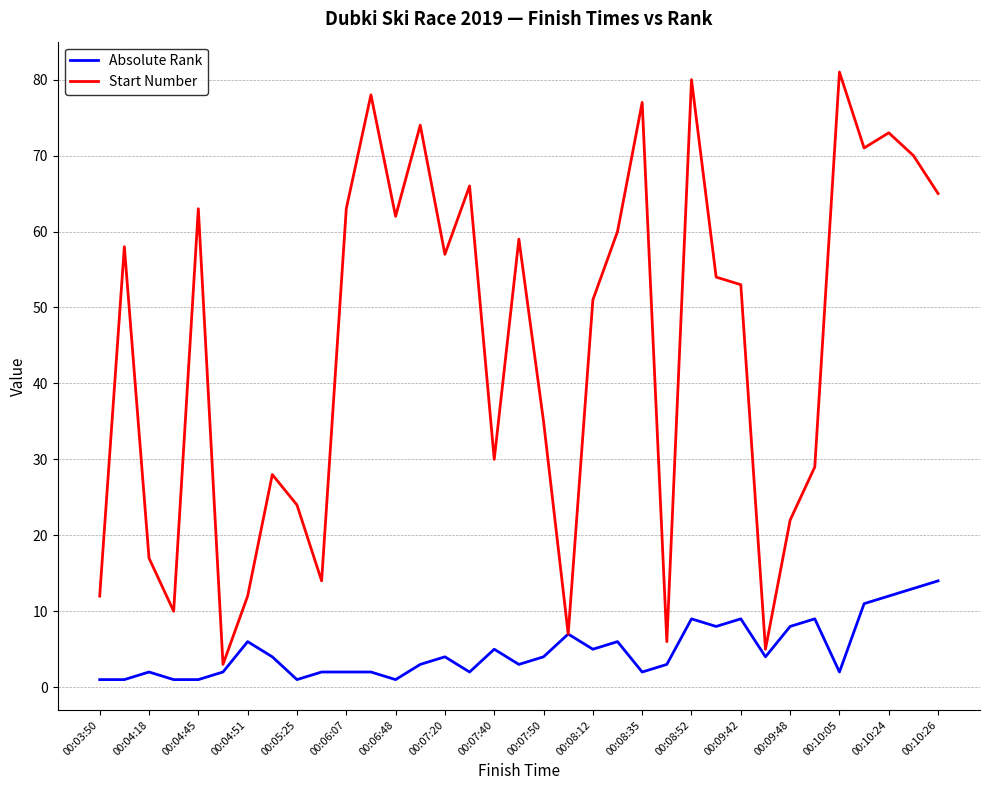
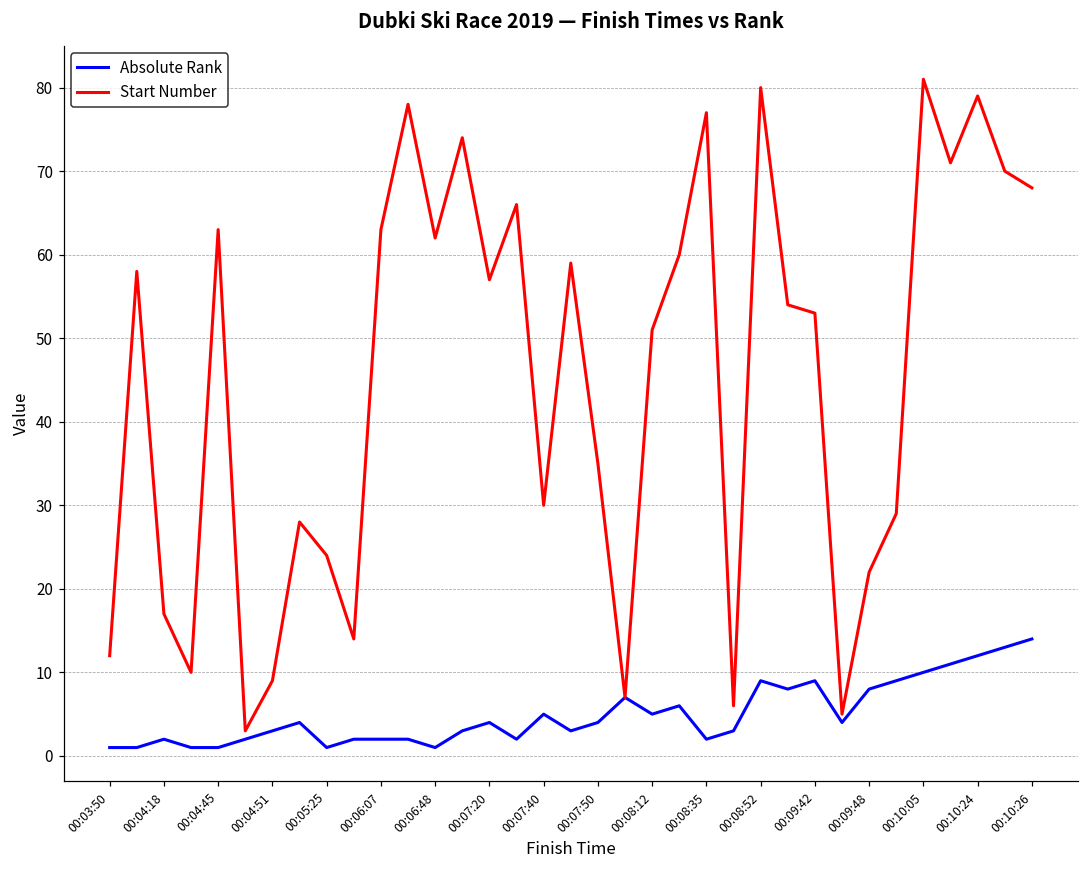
  {
    "Absolute Rank": {
      "00:03:50": 1,
      "00:04:18": 2,
      "00:04:45": 1,
-     "00:04:51": 6,
+     "00:04:51": 3,
      "00:05:25": 1,
      "00:06:07": 2,
      "00:06:48": 1,
      "00:07:40": 5,
      "00:07:50": 4,
      "00:08:35": 2,
      "00:08:52": 9,
      "00:09:42": 9,
-     "00:10:05": 2,
+     "00:10:05": 10,
      "00:10:24": 12,
      "00:10:26": 14
    },
    "Start Number": {
      "00:03:50": 12,
      "00:04:18": 17,
      "00:04:45": 63,
-     "00:04:51": 12,
+     "00:04:51": 9,
      "00:05:25": 24,
      "00:06:07": 63,
      "00:06:48": 62,
      "00:07:40": 30,
      "00:07:50": 35,
      "00:08:35": 77,
      "00:08:52": 80,
      "00:09:42": 53,
      "00:10:05": 81,
-     "00:10:24": 73,
-     "00:10:26": 65
+     "00:10:24": 79,
+     "00:10:26": 68
    }
  }
